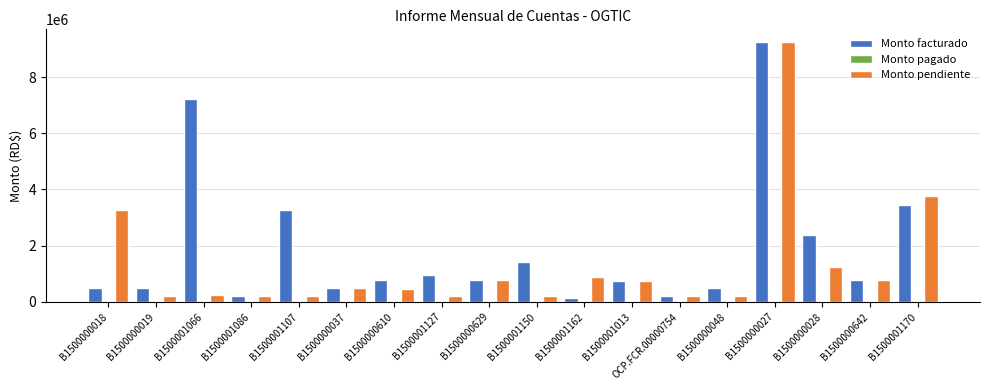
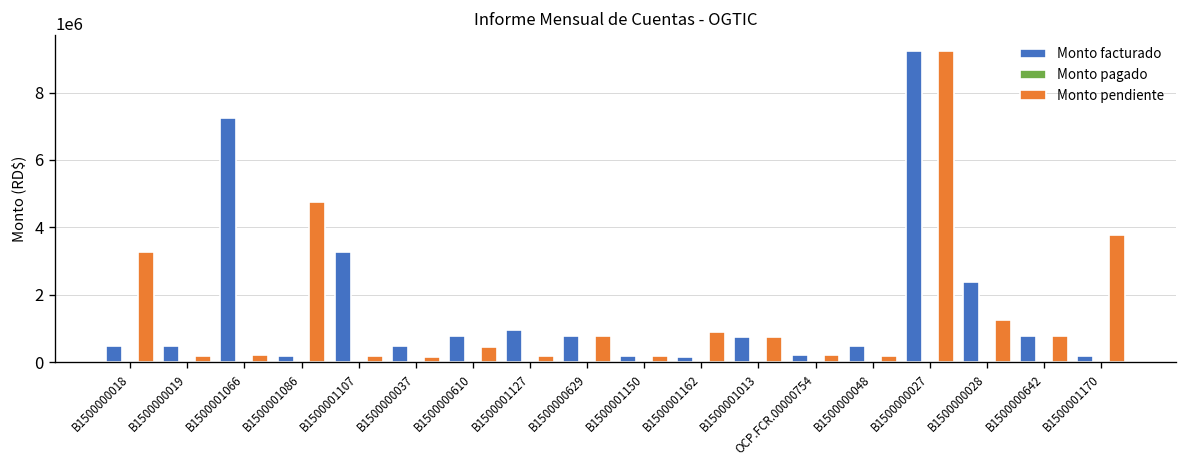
  {
    "Monto facturado": {
      "B1500000018": 500000,
      "B1500000019": 500000,
      "B1500001066": 7200000,
      "B1500001086": 200000,
      "B1500001107": 3300000,
      "B1500000037": 500000,
      "B1500000610": 800000,
      "B1500001127": 900000,
      "B1500000629": 800000,
-     "B1500001150": 1400000,
+     "B1500001150": 200000,
      "B1500001162": 200000,
      "B1500001013": 800000,
      "OCP.FCR.00000754": 200000,
      "B1500000048": 500000,
      "B1500000027": 9200000,
      "B1500000028": 2400000,
      "B1500000642": 800000,
-     "B1500001170": 3500000
+     "B1500001170": 200000
    },
    "Monto pagado": {
      "B1500000018": 0,
      "B1500000019": 0,
      "B1500001066": 0,
      "B1500001086": 0,
      "B1500001107": 0,
      "B1500000037": 0,
      "B1500000610": 0,
      "B1500001127": 0,
      "B1500000629": 0,
      "B1500001150": 0,
      "B1500001162": 0,
      "B1500001013": 0,
      "OCP.FCR.00000754": 0,
      "B1500000048": 0,
      "B1500000027": 0,
      "B1500000028": 0,
      "B1500000642": 0,
      "B1500001170": 0
    },
    "Monto pendiente": {
      "B1500000018": 3300000,
      "B1500000019": 200000,
      "B1500001066": 200000,
-     "B1500001086": 200000,
+     "B1500001086": 4800000,
      "B1500001107": 200000,
-     "B1500000037": 500000,
+     "B1500000037": 200000,
      "B1500000610": 500000,
      "B1500001127": 200000,
      "B1500000629": 800000,
      "B1500001150": 200000,
      "B1500001162": 900000,
      "B1500001013": 800000,
      "OCP.FCR.00000754": 200000,
      "B1500000048": 200000,
      "B1500000027": 9200000,
      "B1500000028": 1300000,
      "B1500000642": 800000,
      "B1500001170": 3800000
    }
  }
